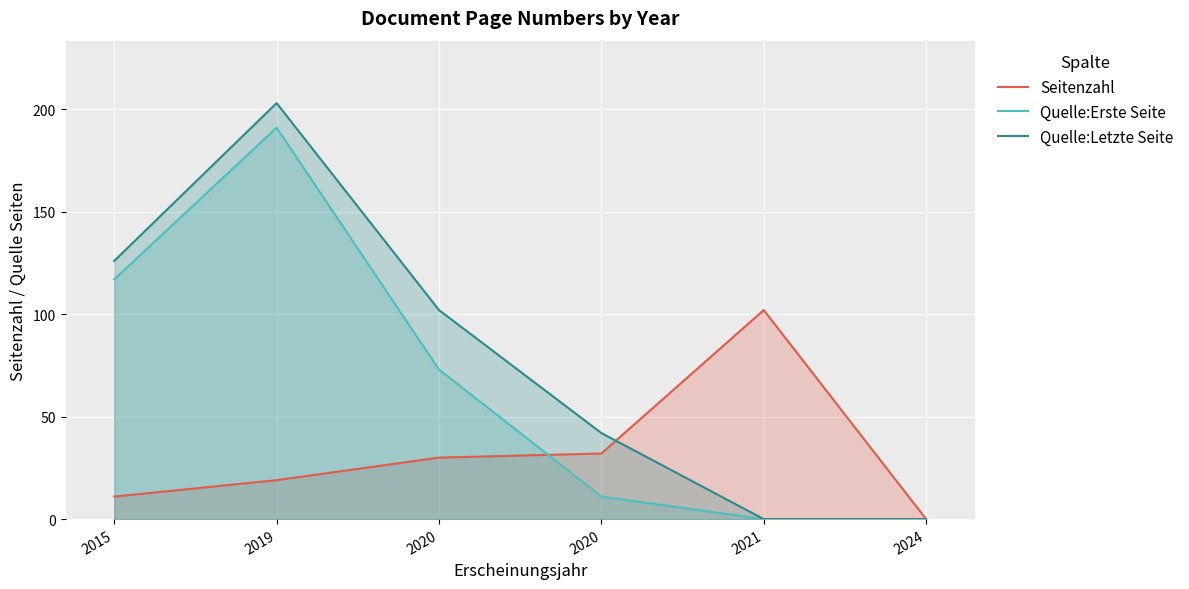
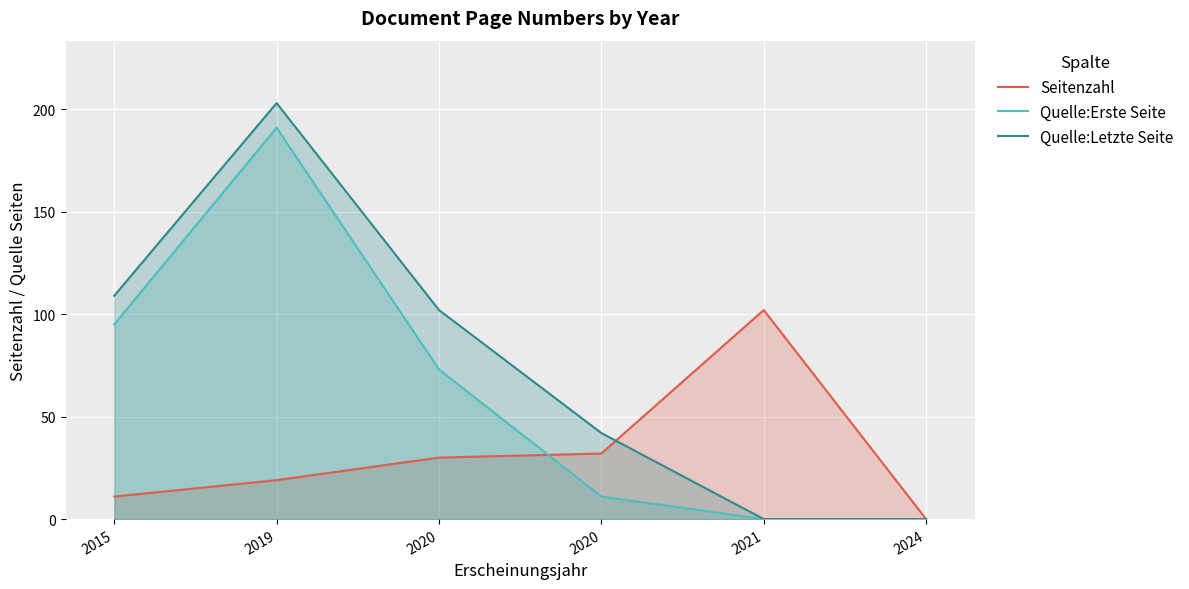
  {
    "Seitenzahl": {
      "2015": 11,
      "2019": 19,
      "2021": 102
    },
    "Quelle:Erste Seite": {
-     "2015": 117,
+     "2015": 95,
      "2019": 191
    },
    "Quelle:Letzte Seite": {
-     "2015": 126,
+     "2015": 109,
      "2019": 203
    }
  }
